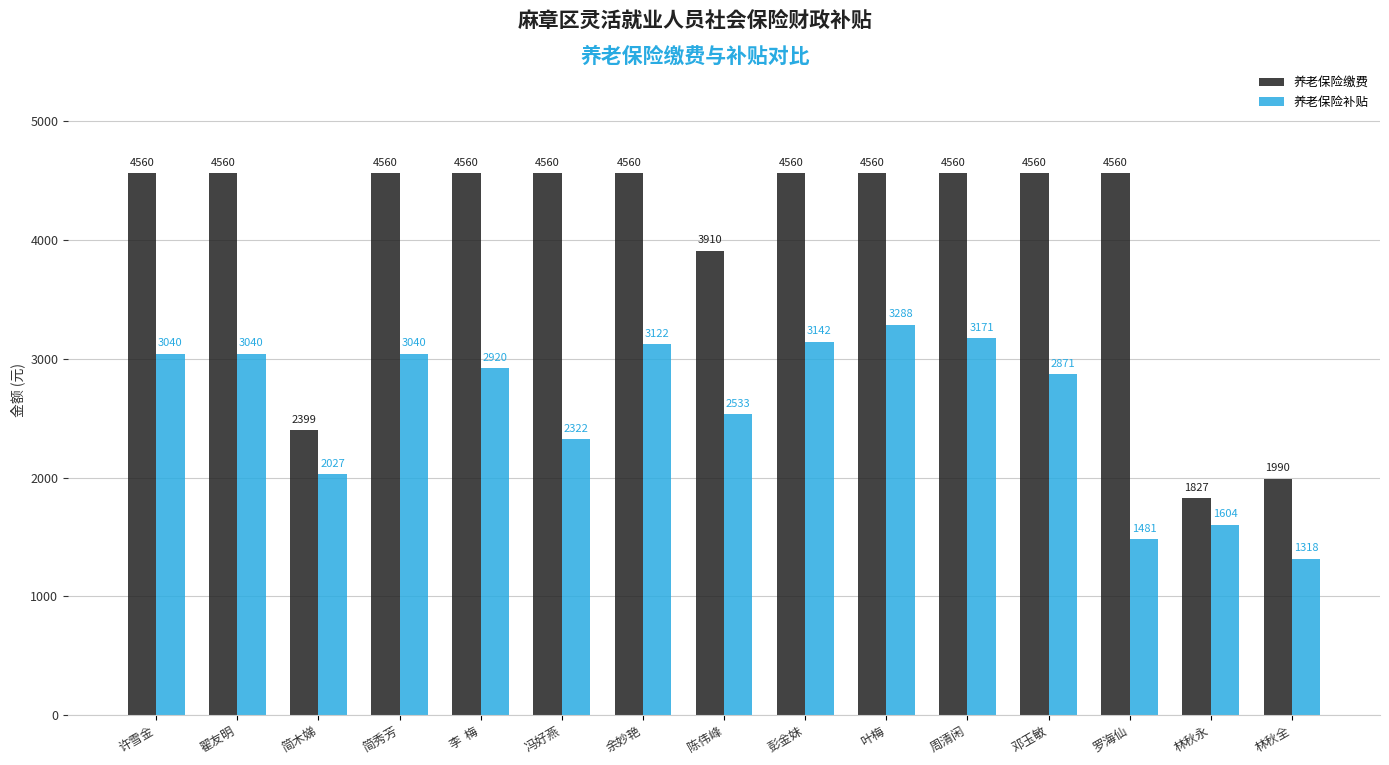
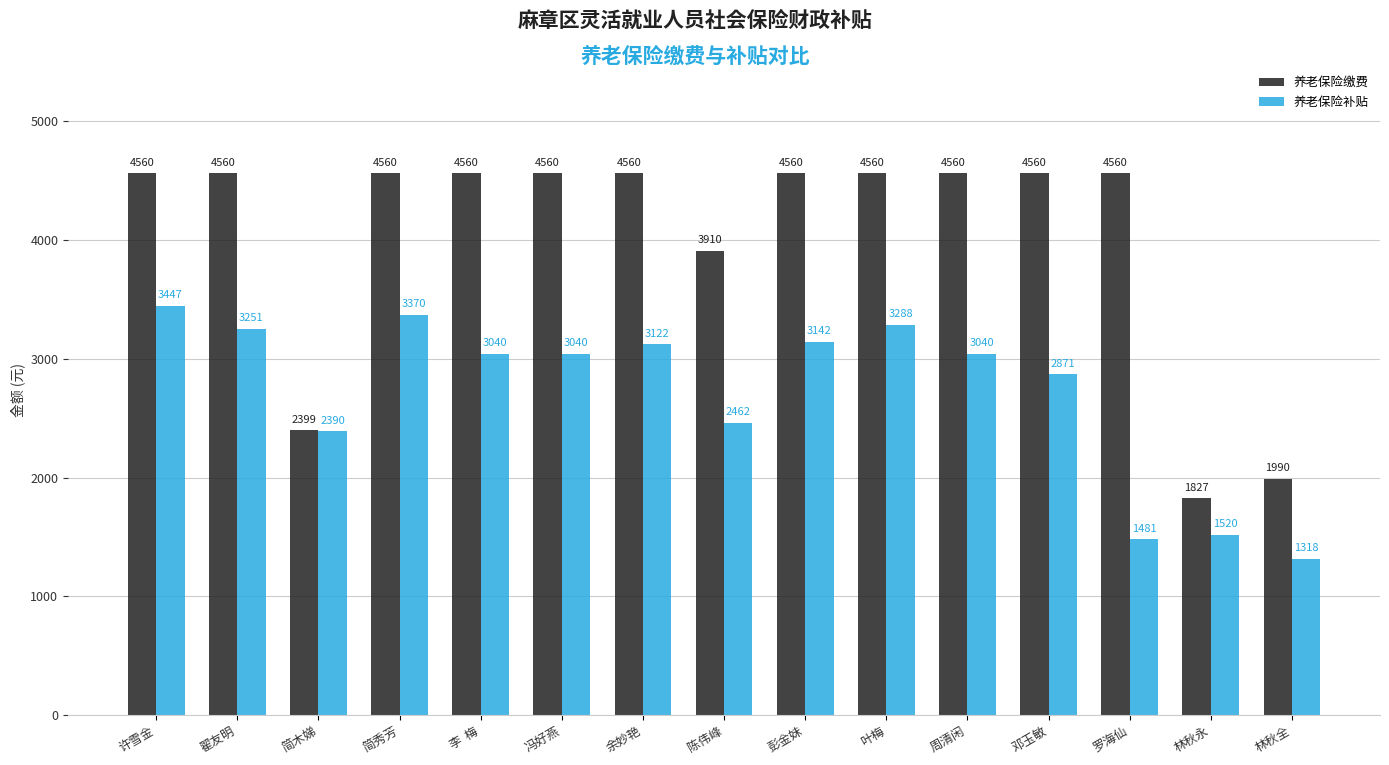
  {
    "养老保险缴费": {
      "许雪金": 4560,
      "翟友明": 4560,
      "简木娣": 2399,
      "简秀芳": 4560,
      "李 梅": 4560,
      "冯好燕": 4560,
      "余妙艳": 4560,
      "陈伟峰": 3910,
      "彭金妹": 4560,
      "叶梅": 4560,
      "周清闲": 4560,
      "邓玉敏": 4560,
      "罗海仙": 4560,
      "林秋永": 1827,
      "林秋全": 1990
    },
    "养老保险补贴": {
-     "许雪金": 3040,
-     "翟友明": 3040,
-     "简木娣": 2027,
-     "简秀芳": 3040,
-     "李 梅": 2920,
-     "冯好燕": 2322,
+     "许雪金": 3447,
+     "翟友明": 3251,
+     "简木娣": 2390,
+     "简秀芳": 3370,
+     "李 梅": 3040,
+     "冯好燕": 3040,
      "余妙艳": 3122,
-     "陈伟峰": 2533,
+     "陈伟峰": 2462,
      "彭金妹": 3142,
      "叶梅": 3288,
-     "周清闲": 3171,
+     "周清闲": 3040,
      "邓玉敏": 2871,
      "罗海仙": 1481,
-     "林秋永": 1604,
+     "林秋永": 1520,
      "林秋全": 1318
    }
  }
